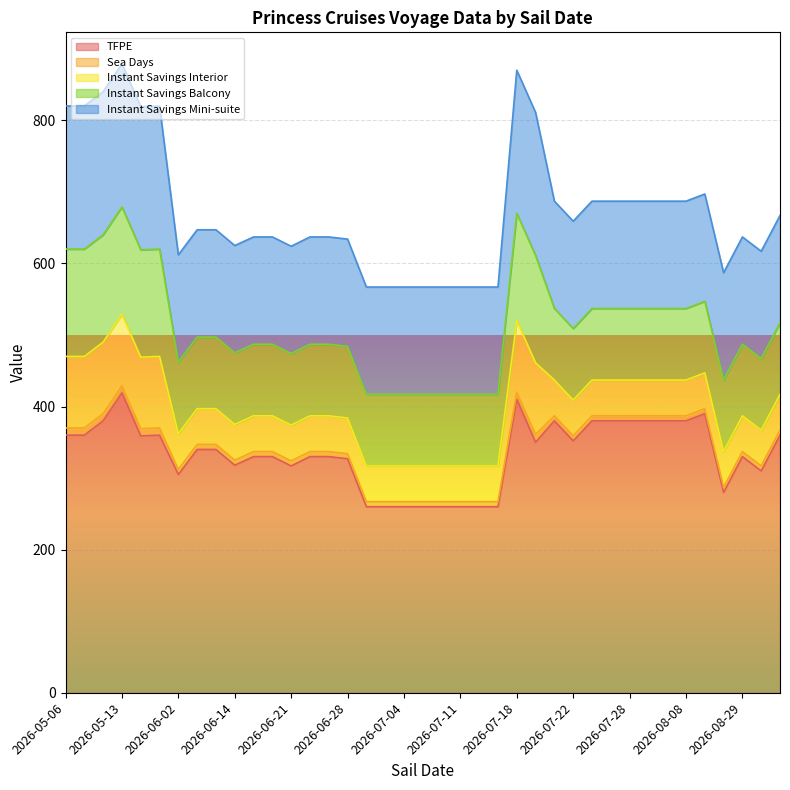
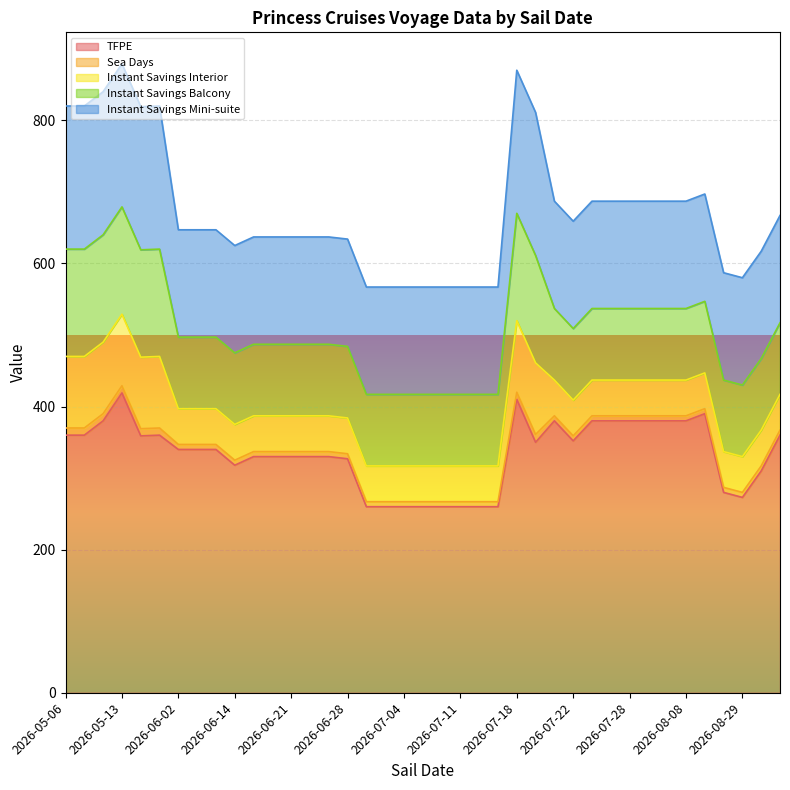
  {
    "TFPE": {
      "2026-05-06": 360,
      "2026-05-13": 420,
-     "2026-06-02": 310,
+     "2026-06-02": 340,
      "2026-06-14": 320,
-     "2026-06-21": 320,
+     "2026-06-21": 330,
      "2026-06-28": 330,
      "2026-07-04": 260,
      "2026-07-11": 260,
      "2026-07-18": 410,
      "2026-07-22": 350,
      "2026-07-28": 380,
      "2026-08-08": 380,
-     "2026-08-29": 330
+     "2026-08-29": 270
    },
    "Instant Savings Balcony": {
      "2026-05-06": 150,
      "2026-05-13": 150,
      "2026-06-02": 100,
      "2026-06-14": 100,
      "2026-06-21": 100,
      "2026-06-28": 100,
      "2026-07-04": 100,
      "2026-07-11": 100,
      "2026-07-18": 150,
      "2026-07-22": 100,
      "2026-07-28": 100,
      "2026-08-08": 100,
      "2026-08-29": 100
    },
    "Instant Savings Mini-suite": {
      "2026-05-06": 200,
      "2026-06-02": 150,
      "2026-06-14": 150,
      "2026-06-21": 150,
      "2026-06-28": 150,
      "2026-07-04": 150,
      "2026-07-11": 150,
      "2026-07-18": 200,
      "2026-07-22": 150,
      "2026-07-28": 150,
      "2026-08-08": 150,
      "2026-08-29": 150
    }
  }
